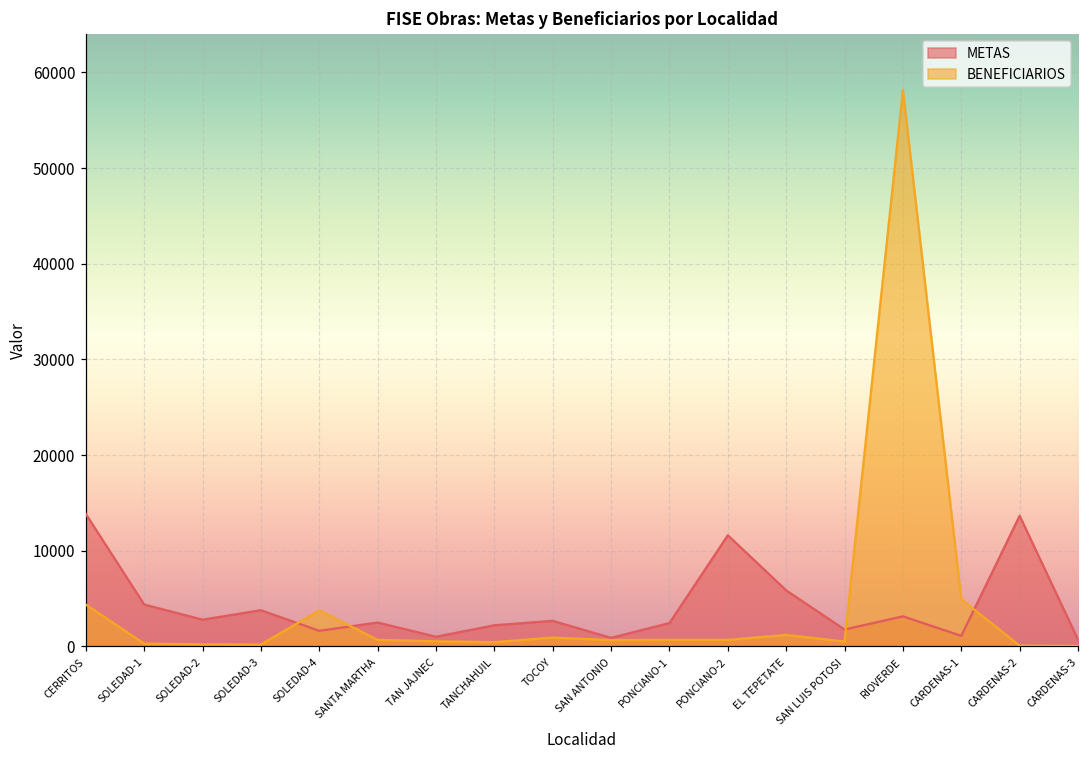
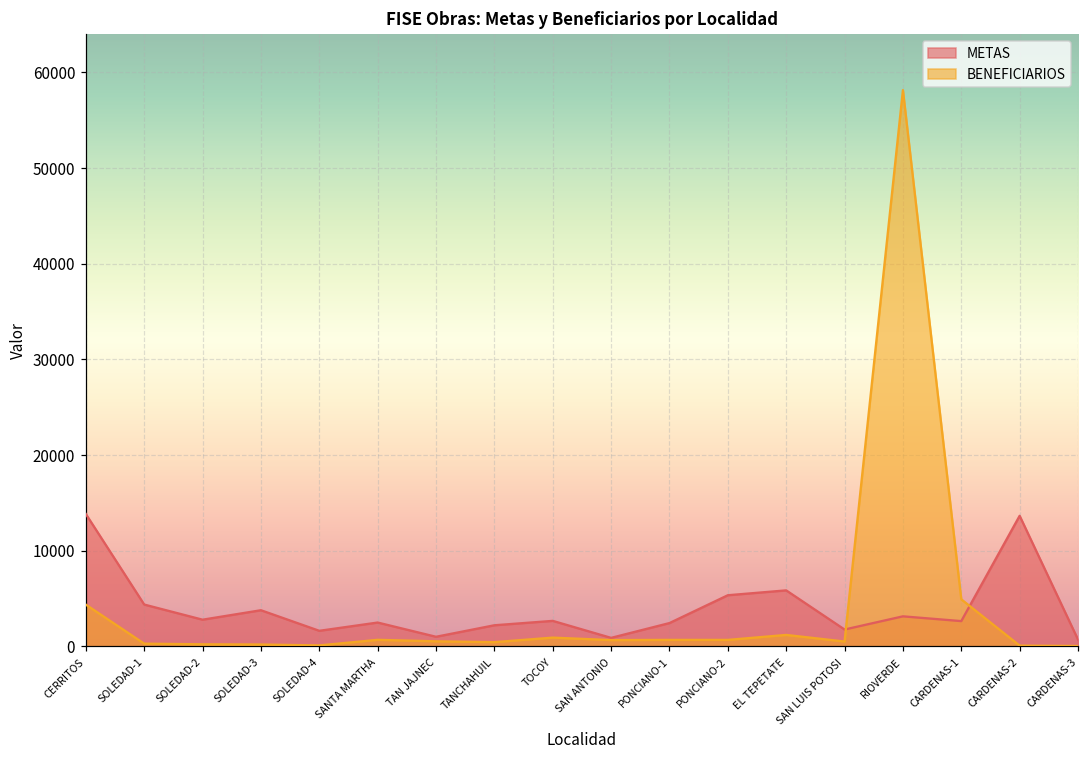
  {
    "METAS": {
      "CERRITOS": 14000,
      "SOLEDAD-1": 4000,
      "SOLEDAD-2": 3000,
      "SOLEDAD-3": 4000,
      "SOLEDAD-4": 2000,
      "SANTA MARTHA": 3000,
      "TAN JAJNEC": 1000,
      "TANCHAHUIL": 2000,
      "TOCOY": 3000,
      "PONCIANO-1": 2000,
-     "PONCIANO-2": 12000,
+     "PONCIANO-2": 5000,
      "EL TEPETATE": 6000,
      "SAN LUIS POTOSI": 2000,
      "RIOVERDE": 3000,
-     "CARDENAS-1": 1000,
+     "CARDENAS-1": 3000,
      "CARDENAS-2": 14000,
      "CARDENAS-3": 1000
    },
    "BENEFICIARIOS": {
      "CERRITOS": 4000,
      "SOLEDAD-1": 0,
      "SOLEDAD-2": 0,
      "SOLEDAD-3": 0,
-     "SOLEDAD-4": 4000,
+     "SOLEDAD-4": 0,
      "SANTA MARTHA": 1000,
      "TAN JAJNEC": 1000,
      "TANCHAHUIL": 0,
      "TOCOY": 1000,
      "PONCIANO-1": 1000,
      "PONCIANO-2": 1000,
      "EL TEPETATE": 1000,
      "SAN LUIS POTOSI": 1000,
      "RIOVERDE": 58000,
      "CARDENAS-1": 5000,
      "CARDENAS-2": 0,
      "CARDENAS-3": 0
    }
  }
